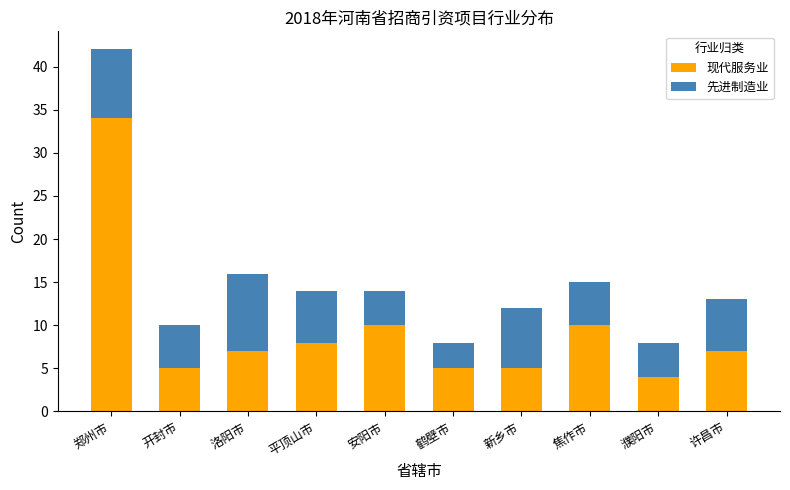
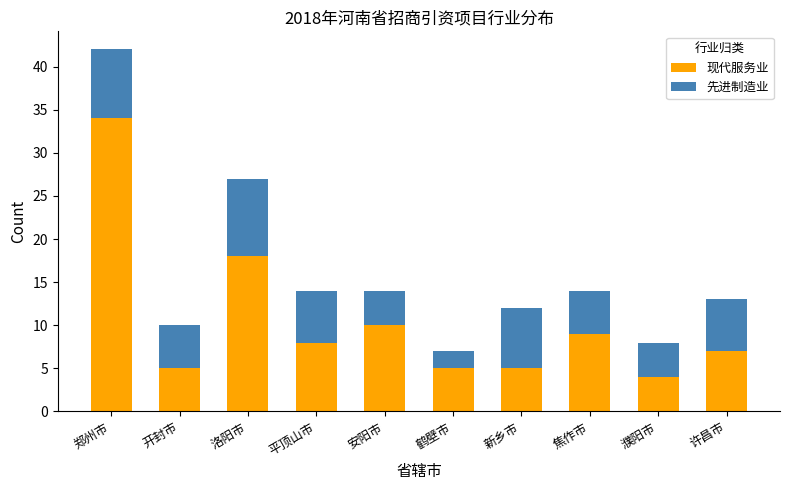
  {
    "现代服务业": {
      "郑州市": 34,
      "开封市": 5,
-     "洛阳市": 7,
+     "洛阳市": 18,
      "平顶山市": 8,
      "安阳市": 10,
      "鹤壁市": 5,
      "新乡市": 5,
-     "焦作市": 10,
+     "焦作市": 9,
      "濮阳市": 4,
      "许昌市": 7
    },
    "先进制造业": {
      "郑州市": 8,
      "开封市": 5,
      "洛阳市": 9,
      "平顶山市": 6,
      "安阳市": 4,
-     "鹤壁市": 3,
+     "鹤壁市": 2,
      "新乡市": 7,
      "焦作市": 5,
      "濮阳市": 4,
      "许昌市": 6
    }
  }
